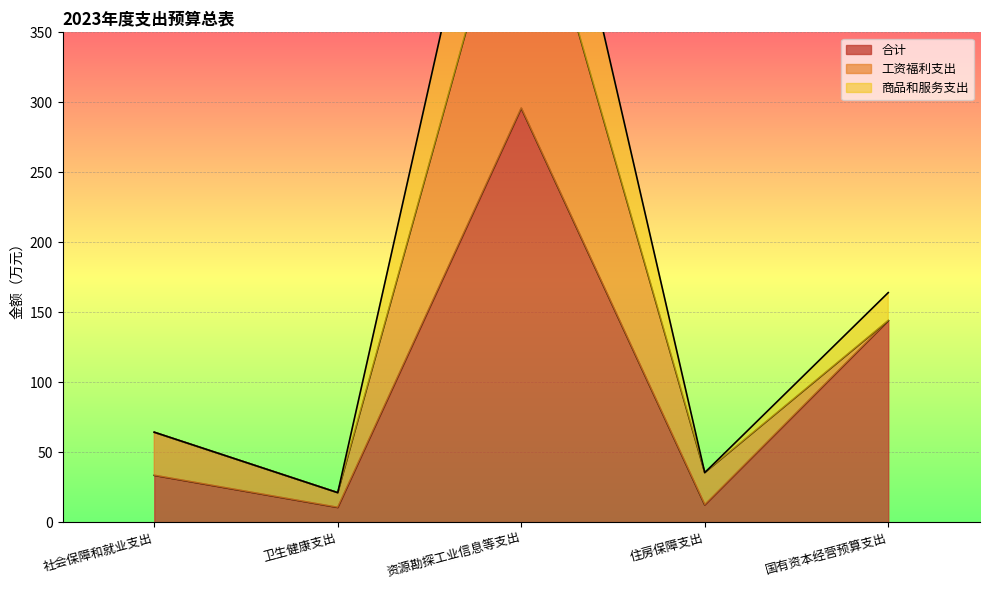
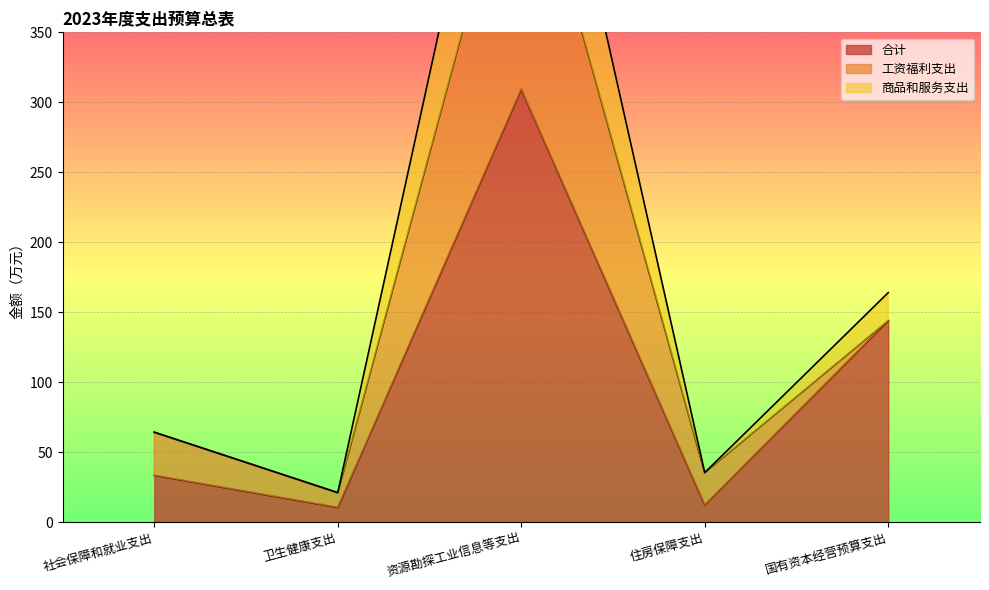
  {
    "合计": {
      "社会保障和就业支出": 33,
      "卫生健康支出": 11,
-     "资源勘探工业信息等支出": 296,
+     "资源勘探工业信息等支出": 309,
      "住房保障支出": 12
    }
  }
